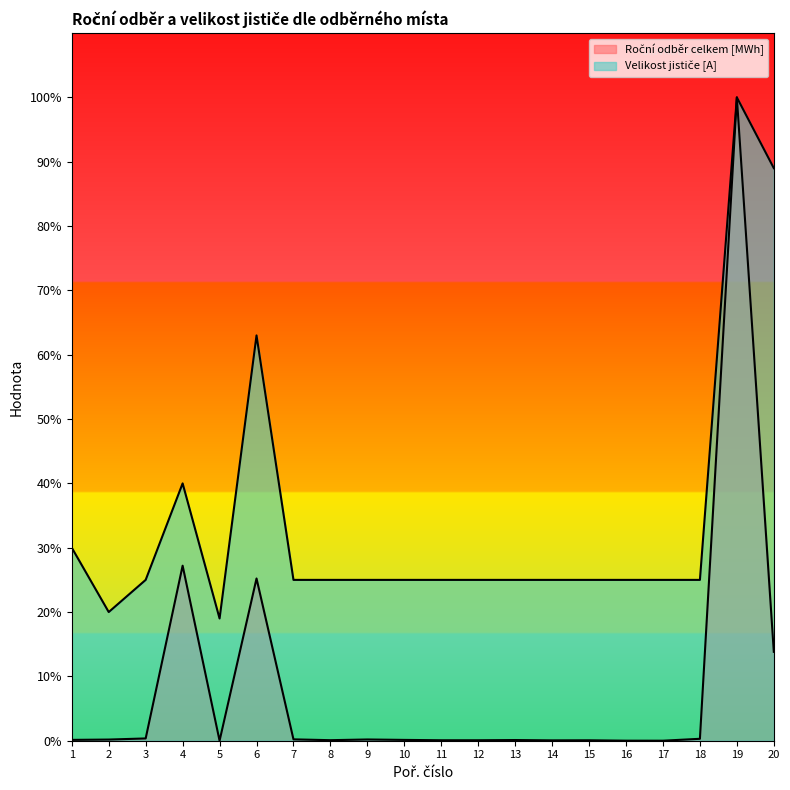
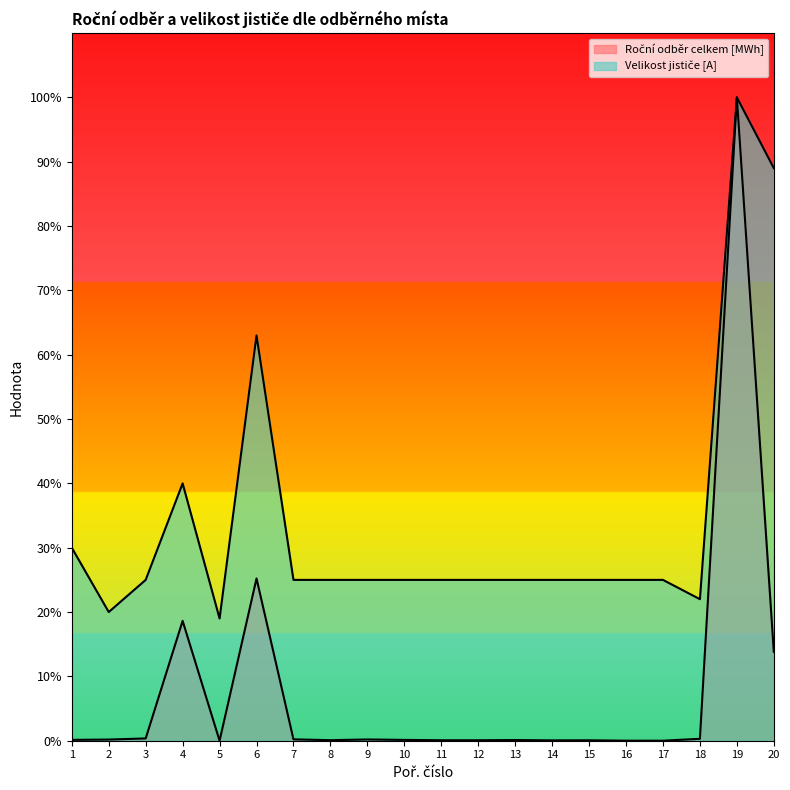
  {
    "Roční odběr celkem [MWh]": {
      "1": "0%",
      "2": "0%",
      "3": "0%",
-     "4": "27%",
+     "4": "19%",
      "5": "0%",
      "6": "25%",
      "7": "0%",
      "8": "0%",
      "9": "0%",
      "10": "0%",
      "11": "0%",
      "12": "0%",
      "13": "0%",
      "14": "0%",
      "15": "0%",
      "16": "0%",
      "17": "0%",
      "18": "0%",
      "20": "14%"
    },
    "Velikost jističe [A]": {
      "1": "30%",
      "2": "20%",
      "3": "25%",
      "4": "40%",
      "5": "19%",
      "6": "63%",
      "7": "25%",
      "8": "25%",
      "9": "25%",
      "10": "25%",
      "11": "25%",
      "12": "25%",
      "13": "25%",
      "14": "25%",
      "15": "25%",
      "16": "25%",
      "17": "25%",
-     "18": "25%",
+     "18": "22%",
      "20": "89%"
    }
  }
